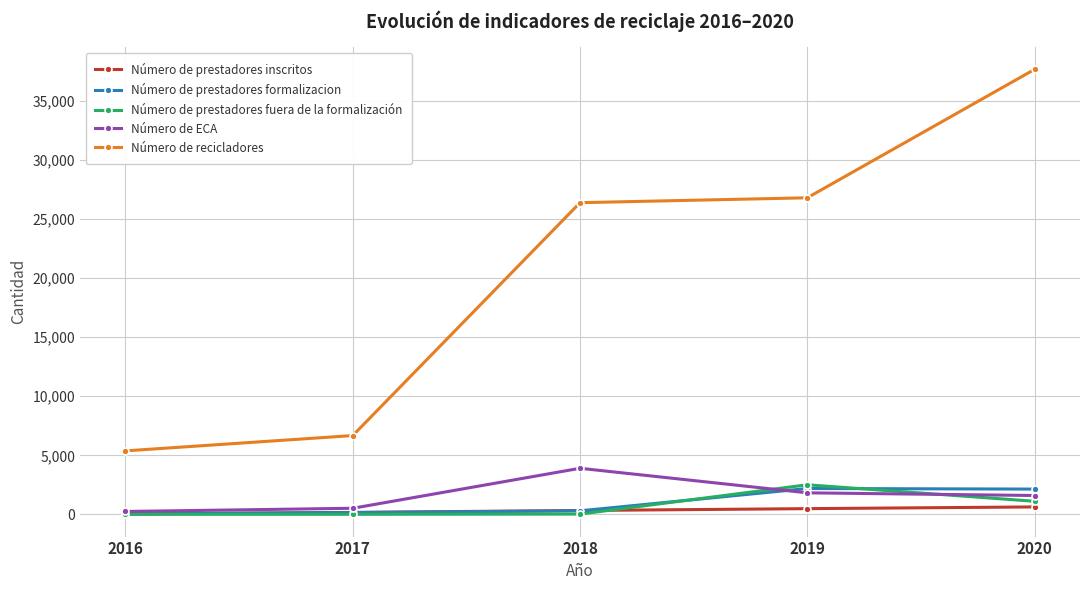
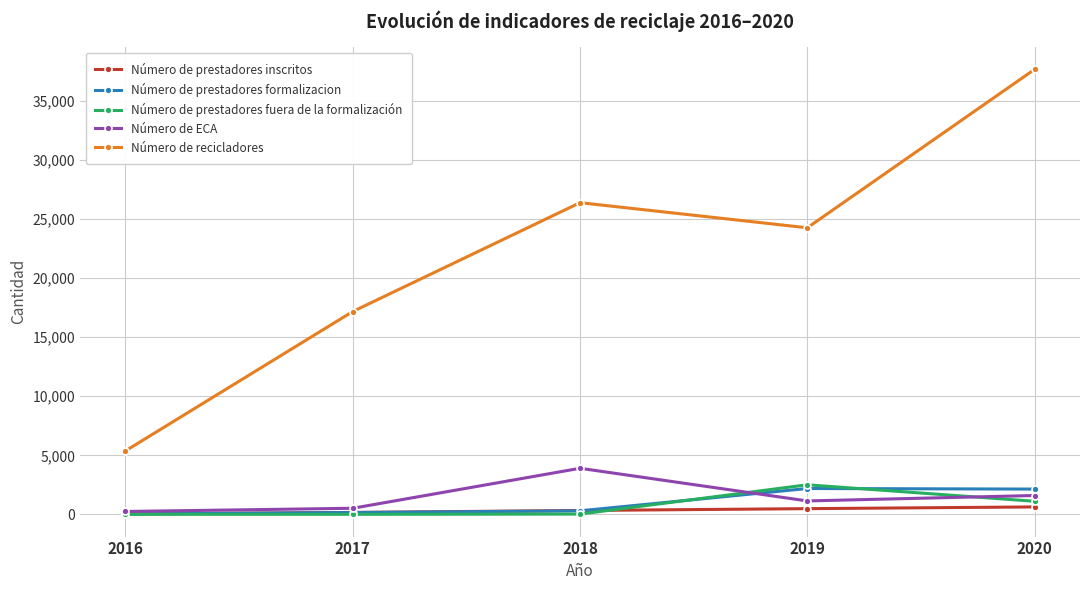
  {
    "Número de prestadores inscritos": {
      "2019": "500",
      "2020": "600"
    },
    "Número de prestadores formalizacion": {
      "2019": "2,200",
      "2020": "2,100"
    },
    "Número de prestadores fuera de la formalización": {
      "2018": "0",
      "2019": "2,500",
      "2020": "1,100"
    },
    "Número de ECA": {
      "2017": "500",
      "2018": "3,900",
-     "2019": "1,800",
+     "2019": "1,100",
      "2020": "1,600"
    },
    "Número de recicladores": {
      "2016": "5,400",
-     "2017": "6,700",
+     "2017": "17,200",
      "2018": "26,400",
-     "2019": "26,800",
+     "2019": "24,300",
      "2020": "37,700"
    }
  }
